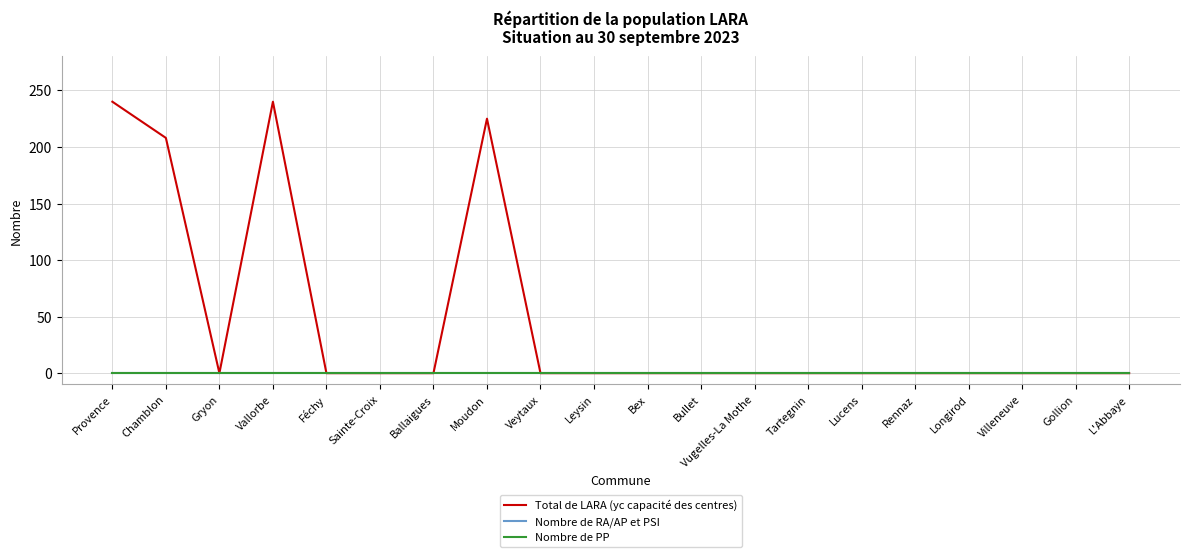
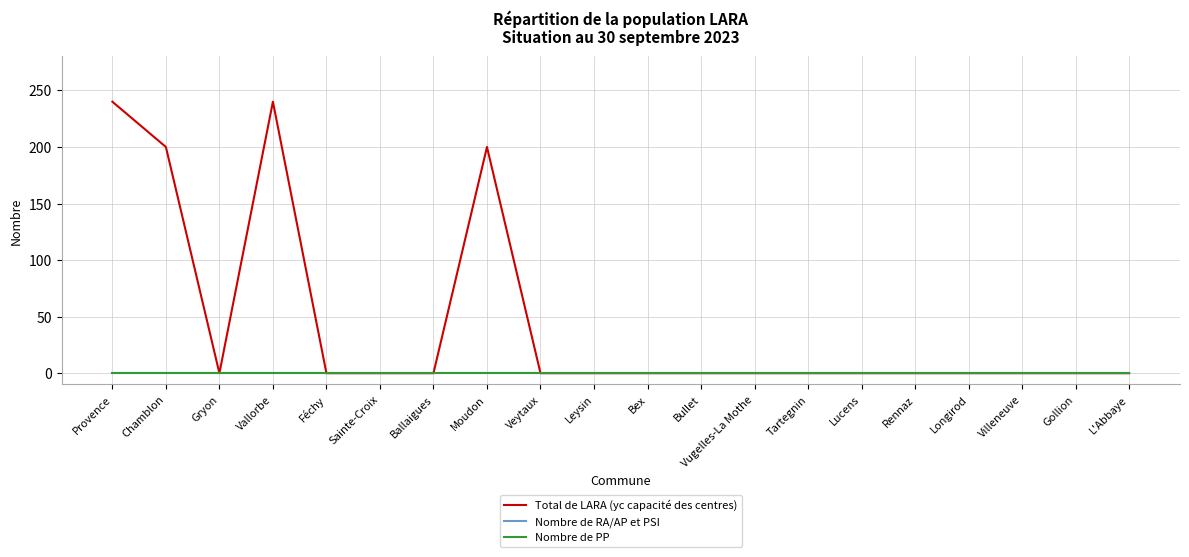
  {
    "Total de LARA (yc capacité des centres)": {
      "Provence": 240,
-     "Chamblon": 208,
+     "Chamblon": 200,
      "Vallorbe": 240,
-     "Moudon": 225
+     "Moudon": 200
    },
    "Nombre de PP": {
      "Provence": 0,
      "Chamblon": 0,
      "Vallorbe": 0,
      "Moudon": 0
    }
  }
